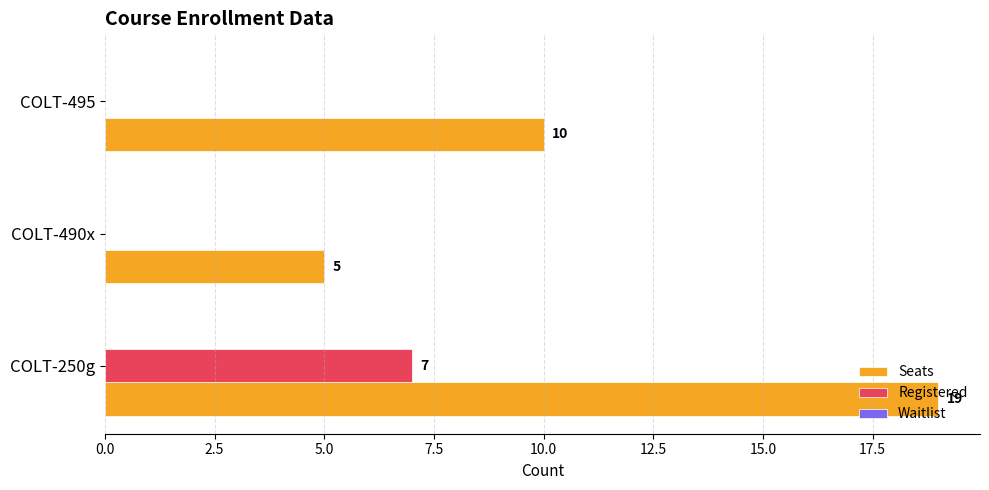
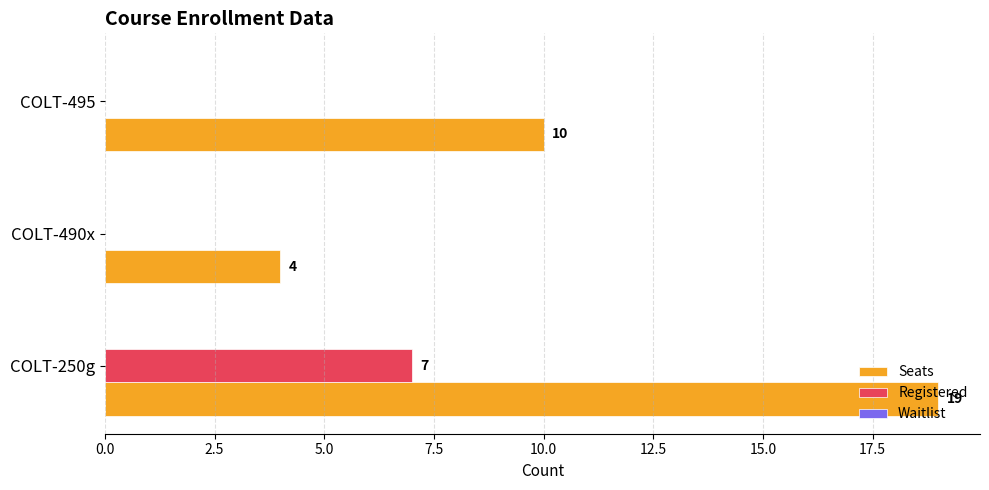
  {
    "Seats": {
      "COLT-495": 10,
-     "COLT-490x": 5,
+     "COLT-490x": 4,
      "COLT-250g": 19
    },
    "Registered": {
      "COLT-250g": 7
    },
    "Waitlist": {
      "COLT-495": 0.0,
      "COLT-490x": 0.0,
      "COLT-250g": 0.0
    }
  }
